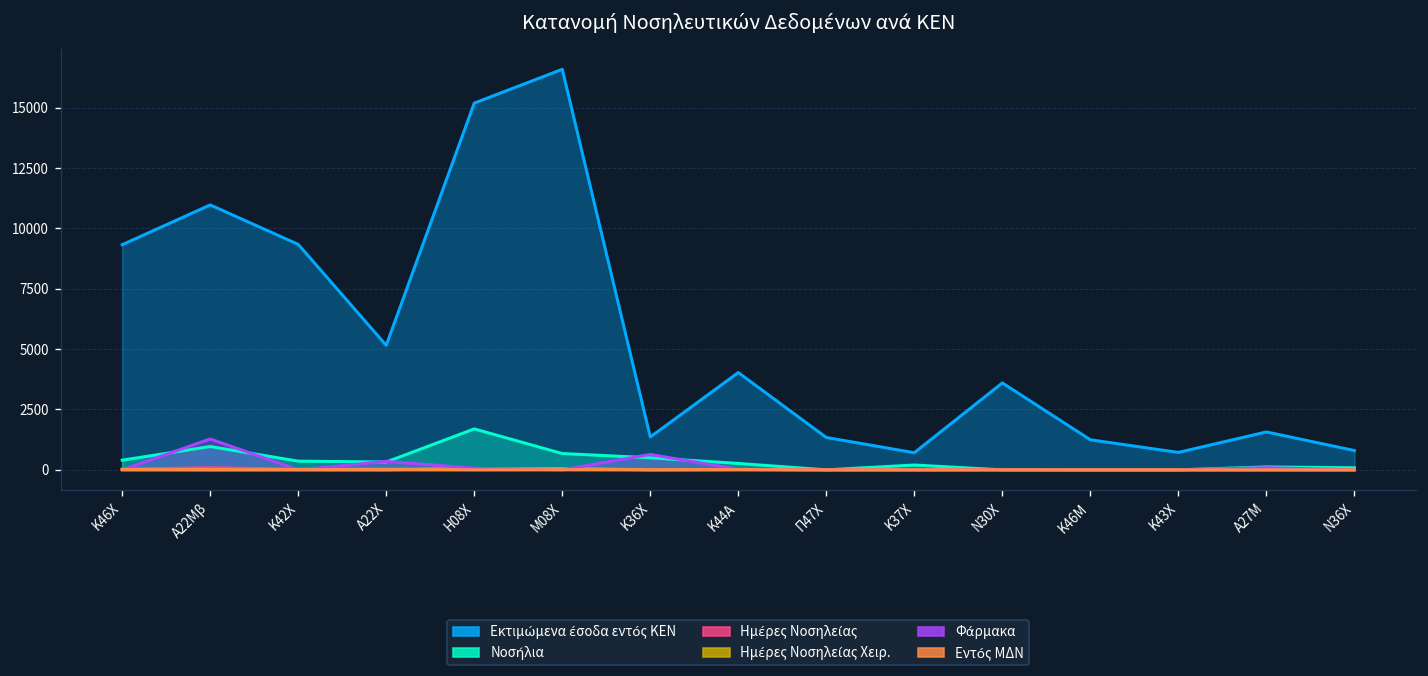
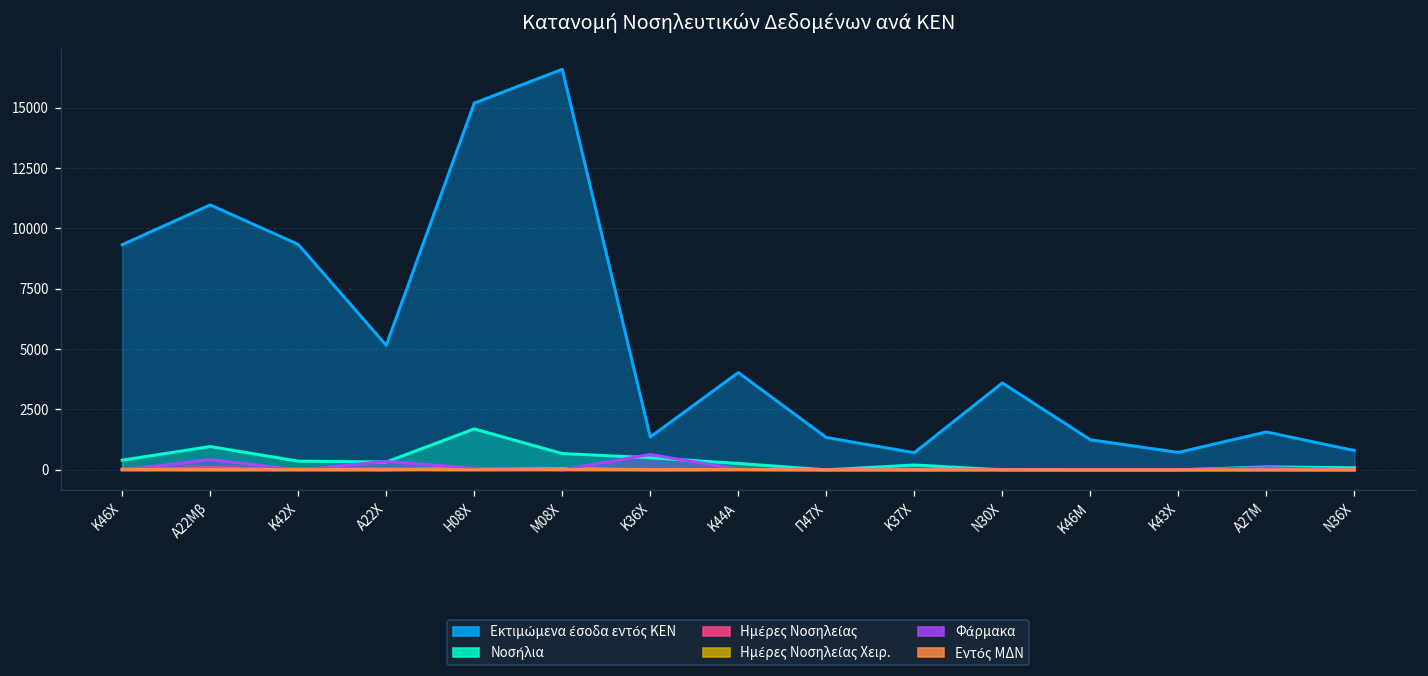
  {
    "Φάρμακα": {
-     "Α22Μβ": 1300,
+     "Α22Μβ": 400,
      "Κ36Χ": 600
    }
  }
